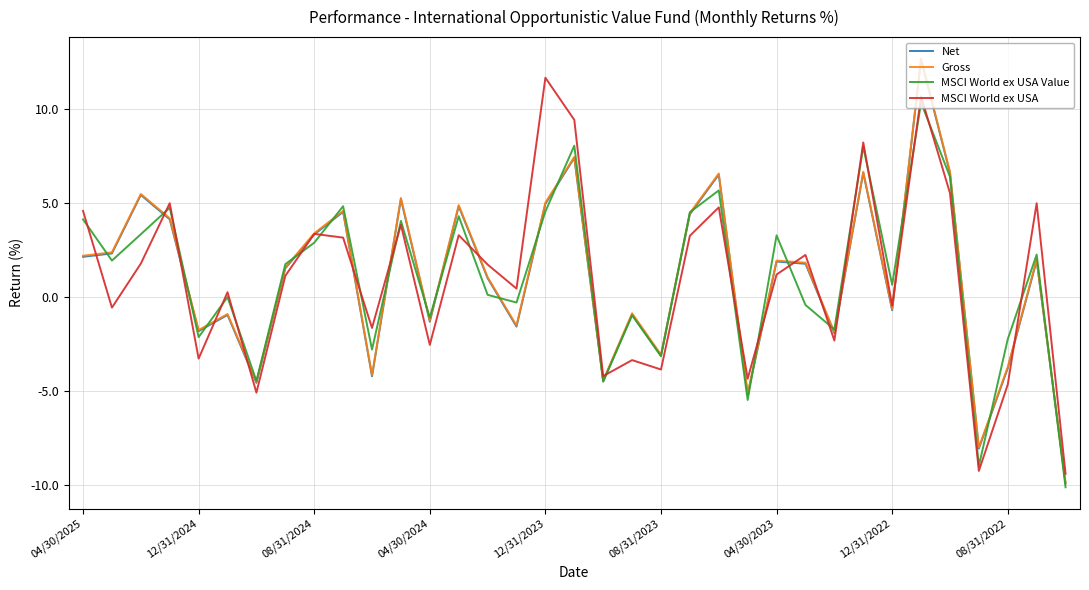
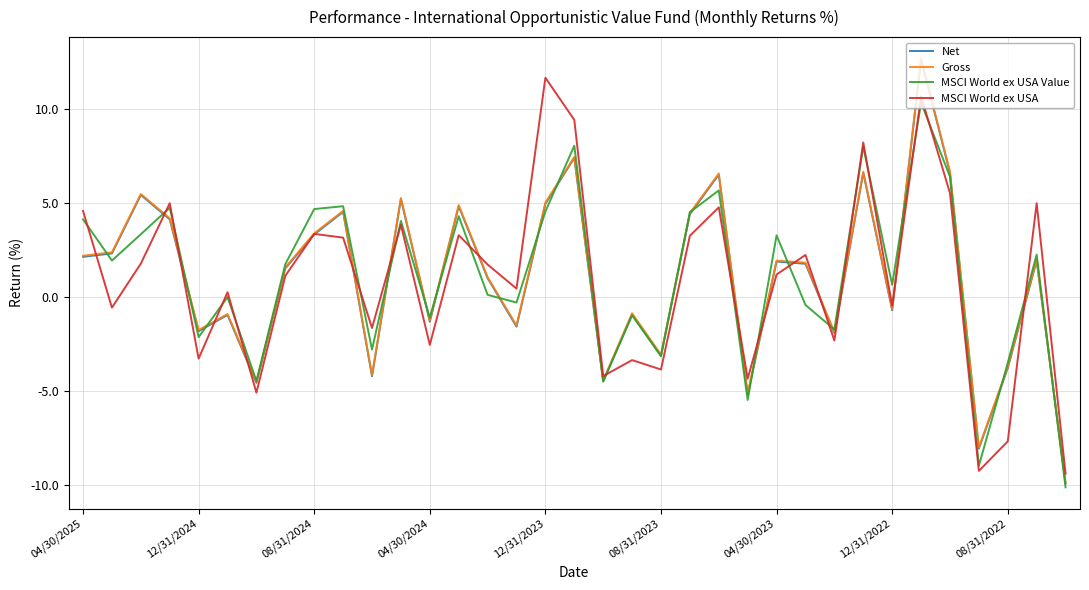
  {
    "MSCI World ex USA Value": {
      "04/30/2025": 4.1,
      "12/31/2024": -2.2,
-     "08/31/2024": 2.9,
+     "08/31/2024": 4.7,
      "04/30/2024": -1.1,
      "12/31/2023": 4.5,
      "04/30/2023": 3.3,
      "12/31/2022": 0.6,
-     "08/31/2022": -2.3
+     "08/31/2022": -3.5
    },
    "MSCI World ex USA": {
      "04/30/2025": 4.6,
      "12/31/2024": -3.3,
      "04/30/2024": -2.6,
      "12/31/2023": 11.6,
      "08/31/2023": -3.9,
      "04/30/2023": 1.2,
      "12/31/2022": -0.5,
-     "08/31/2022": -4.7
+     "08/31/2022": -7.7
    }
  }
